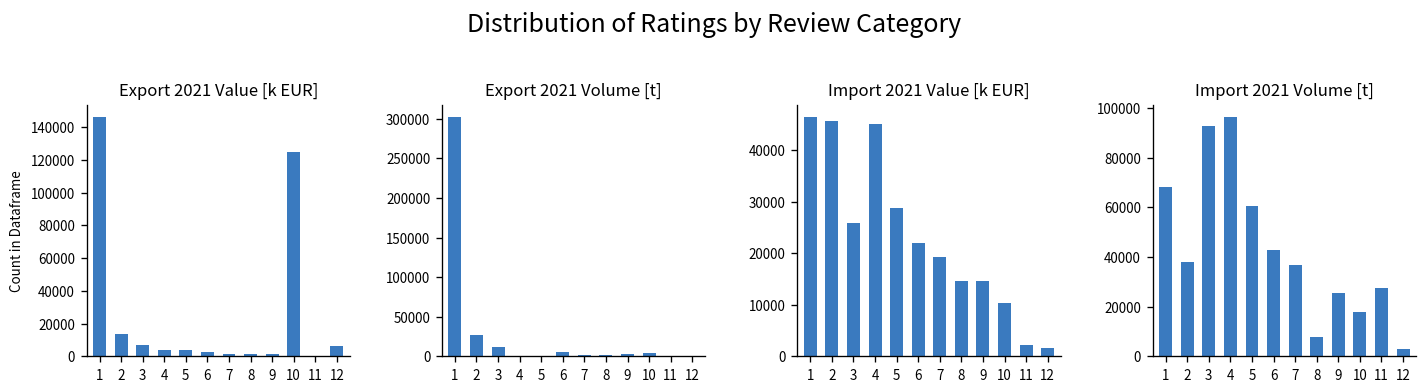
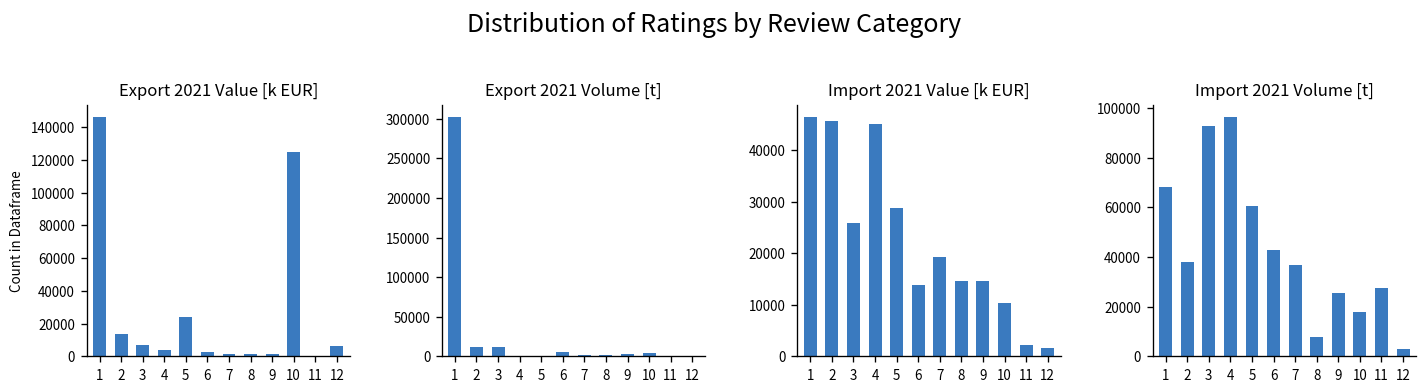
  {
    "Export 2021 Value [k EUR]": {
      "1": 146000,
      "2": 14000,
      "3": 7000,
      "4": 4000,
-     "5": 4000,
+     "5": 24000,
      "6": 3000,
      "10": 125000,
      "12": 6000
    },
    "Export 2021 Volume [t]": {
      "1": 300000,
-     "2": 30000,
+     "2": 10000,
      "3": 10000,
      "6": 10000,
      "10": 0
    },
    "Import 2021 Value [k EUR]": {
      "1": 46000,
      "2": 46000,
      "3": 26000,
      "4": 45000,
      "5": 29000,
-     "6": 22000,
+     "6": 14000,
      "7": 19000,
      "8": 15000,
      "9": 15000,
      "10": 10000,
      "11": 2000,
      "12": 2000
    },
    "Import 2021 Volume [t]": {
      "1": 68000,
      "2": 38000,
      "3": 93000,
      "4": 96000,
      "5": 60000,
      "6": 43000,
      "7": 37000,
      "8": 8000,
      "9": 26000,
      "10": 18000,
      "11": 27000,
      "12": 3000
    }
  }
